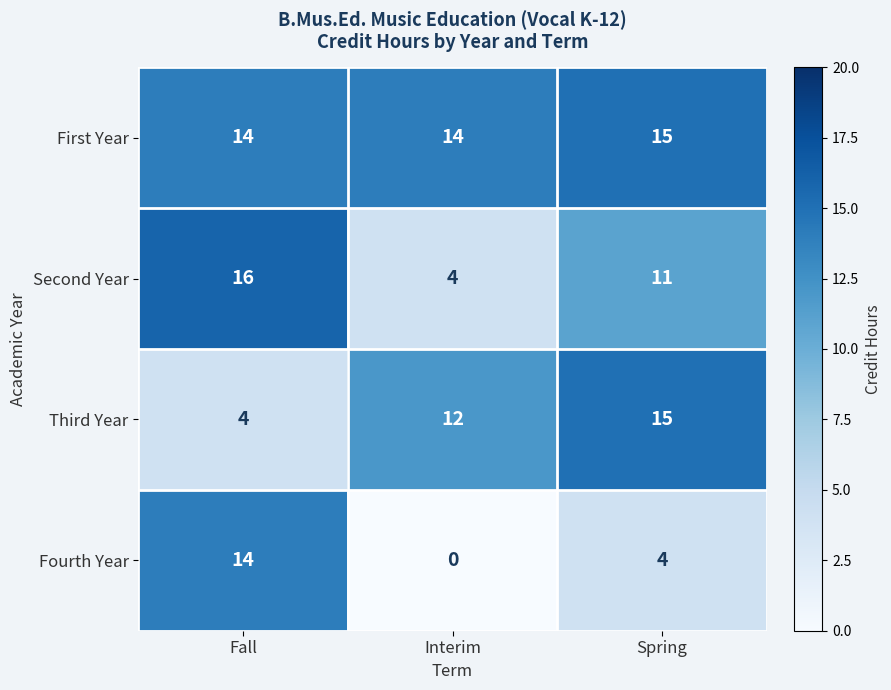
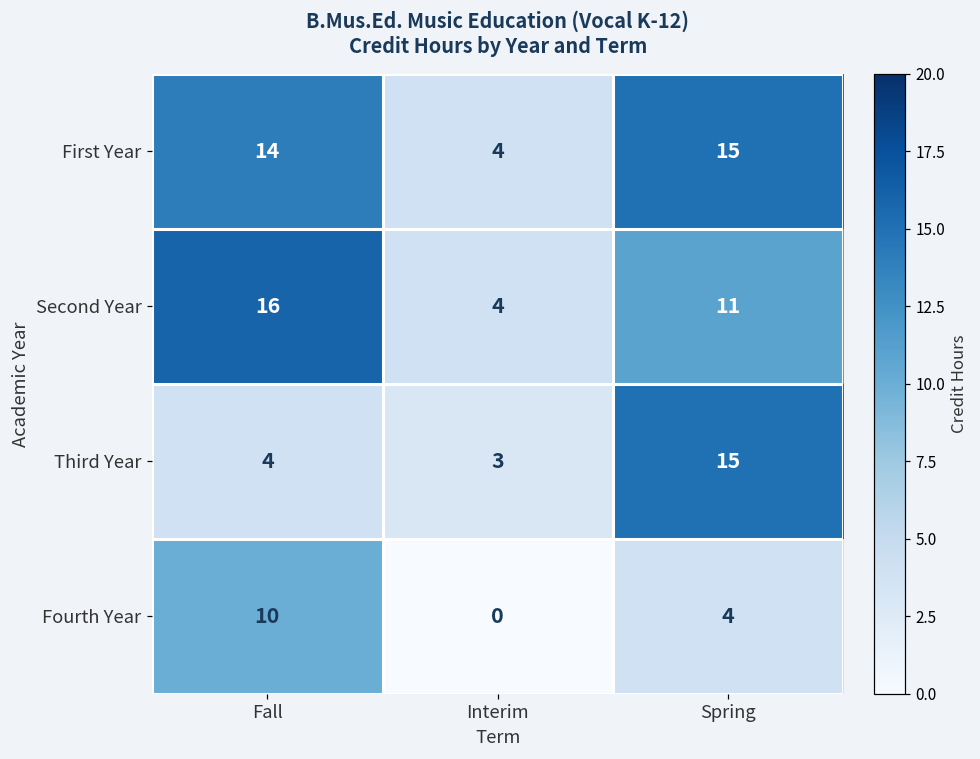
  {
    "First Year": {
      "Fall": 14,
-     "Interim": 14,
+     "Interim": 4,
      "Spring": 15
    },
    "Second Year": {
      "Fall": 16,
      "Interim": 4,
      "Spring": 11
    },
    "Third Year": {
      "Fall": 4,
-     "Interim": 12,
+     "Interim": 3,
      "Spring": 15
    },
    "Fourth Year": {
-     "Fall": 14,
+     "Fall": 10,
      "Interim": 0,
      "Spring": 4
    }
  }
